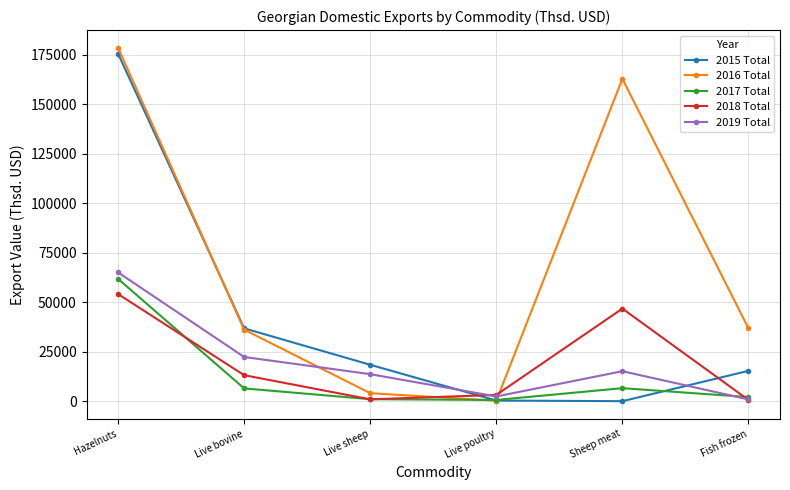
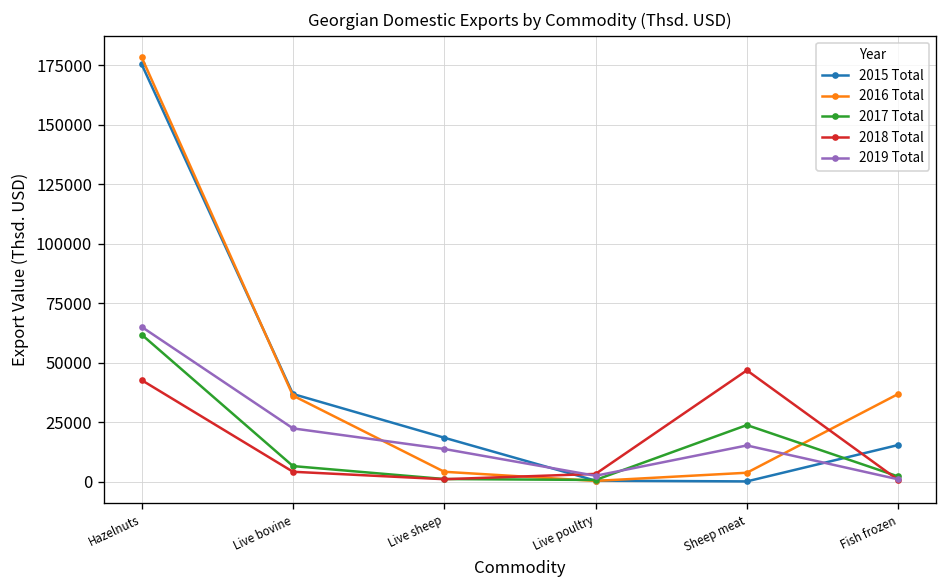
  {
    "2015 Total": {
      "Hazelnuts": 175000,
      "Live sheep": 18000,
      "Sheep meat": 0,
      "Fish frozen": 15000
    },
    "2016 Total": {
      "Hazelnuts": 178000,
      "Live sheep": 4000,
-     "Sheep meat": 163000,
+     "Sheep meat": 4000,
      "Fish frozen": 37000
    },
    "2017 Total": {
      "Hazelnuts": 62000,
      "Live bovine": 7000,
-     "Sheep meat": 7000
+     "Sheep meat": 24000
    },
    "2018 Total": {
-     "Hazelnuts": 54000,
-     "Live bovine": 13000,
+     "Hazelnuts": 43000,
+     "Live bovine": 4000,
      "Sheep meat": 47000
    },
    "2019 Total": {
      "Hazelnuts": 65000,
      "Live bovine": 22000,
      "Live sheep": 14000,
      "Sheep meat": 15000
    }
  }
